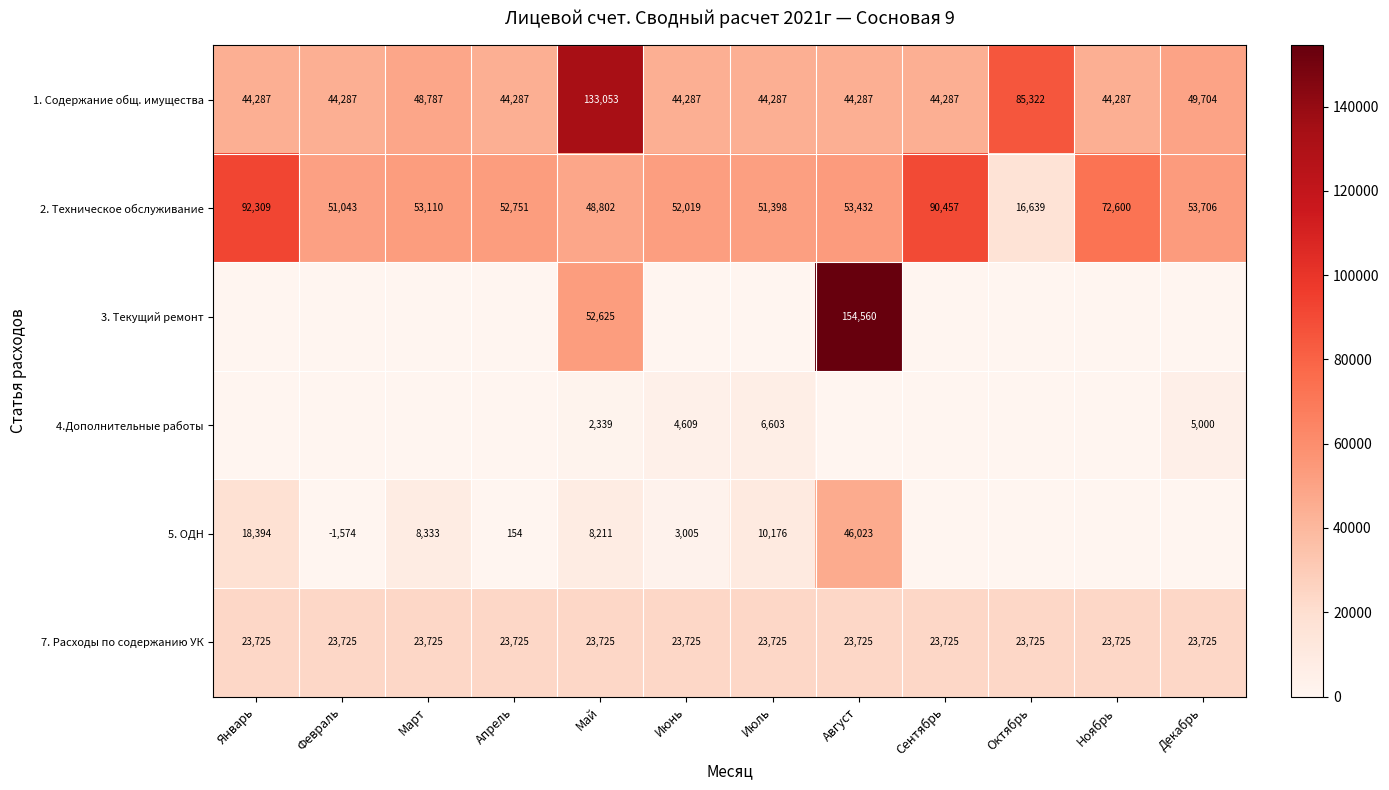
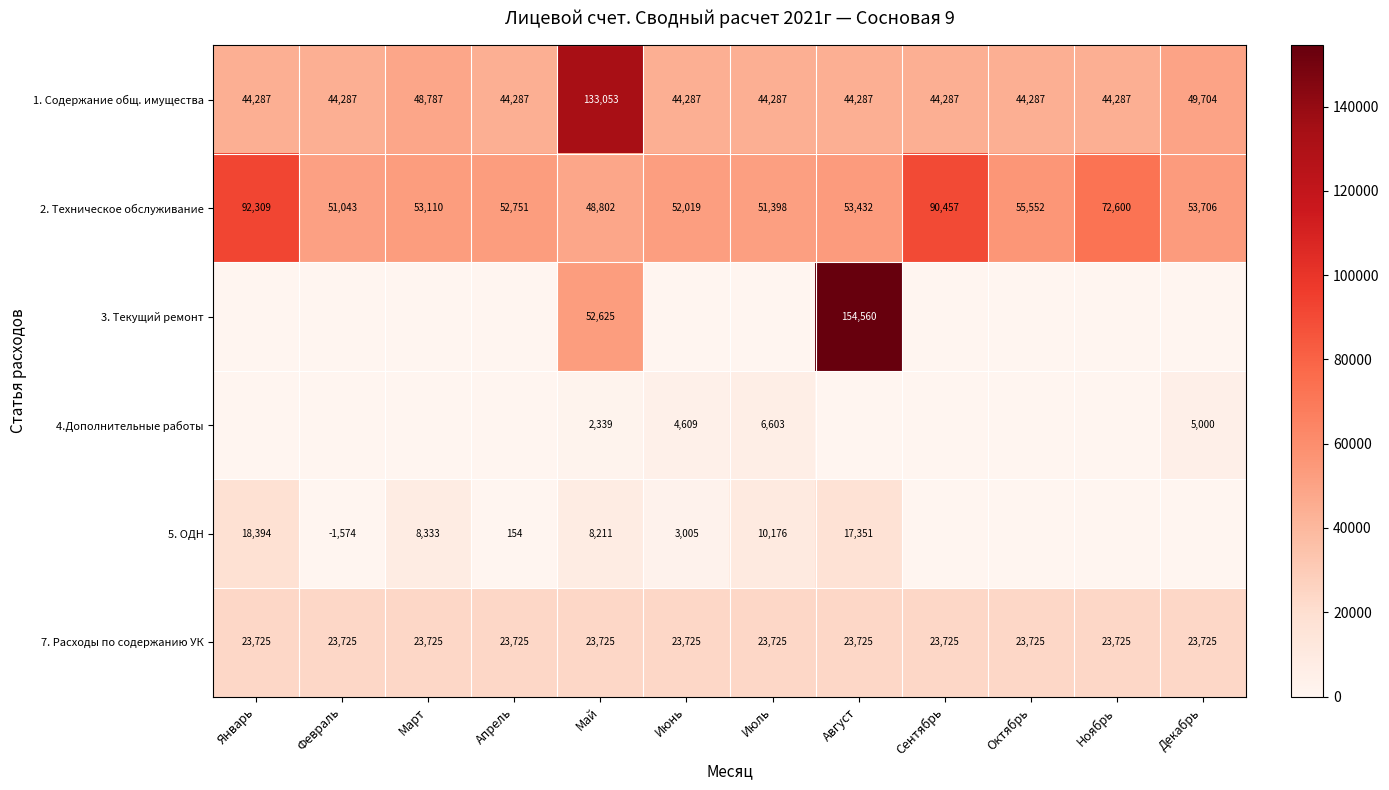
  {
    "1. Содержание общ. имущества": {
      "Январь": "44,287",
      "Февраль": "44,287",
      "Март": "48,787",
      "Апрель": "44,287",
      "Май": "133,053",
      "Июнь": "44,287",
      "Июль": "44,287",
      "Август": "44,287",
      "Сентябрь": "44,287",
-     "Октябрь": "85,322",
+     "Октябрь": "44,287",
      "Ноябрь": "44,287",
      "Декабрь": "49,704"
    },
    "2. Техническое обслуживание": {
      "Январь": "92,309",
      "Февраль": "51,043",
      "Март": "53,110",
      "Апрель": "52,751",
      "Май": "48,802",
      "Июнь": "52,019",
      "Июль": "51,398",
      "Август": "53,432",
      "Сентябрь": "90,457",
-     "Октябрь": "16,639",
+     "Октябрь": "55,552",
      "Ноябрь": "72,600",
      "Декабрь": "53,706"
    },
    "3. Текущий ремонт": {
      "Май": "52,625",
      "Август": "154,560"
    },
    "4.Дополнительные работы": {
      "Май": "2,339",
      "Июнь": "4,609",
      "Июль": "6,603",
      "Декабрь": "5,000"
    },
    "5. ОДН": {
      "Январь": "18,394",
      "Февраль": "-1,574",
      "Март": "8,333",
      "Апрель": "154",
      "Май": "8,211",
      "Июнь": "3,005",
      "Июль": "10,176",
-     "Август": "46,023"
+     "Август": "17,351"
    },
    "7. Расходы по содержанию УК": {
      "Январь": "23,725",
      "Февраль": "23,725",
      "Март": "23,725",
      "Апрель": "23,725",
      "Май": "23,725",
      "Июнь": "23,725",
      "Июль": "23,725",
      "Август": "23,725",
      "Сентябрь": "23,725",
      "Октябрь": "23,725",
      "Ноябрь": "23,725",
      "Декабрь": "23,725"
    }
  }
